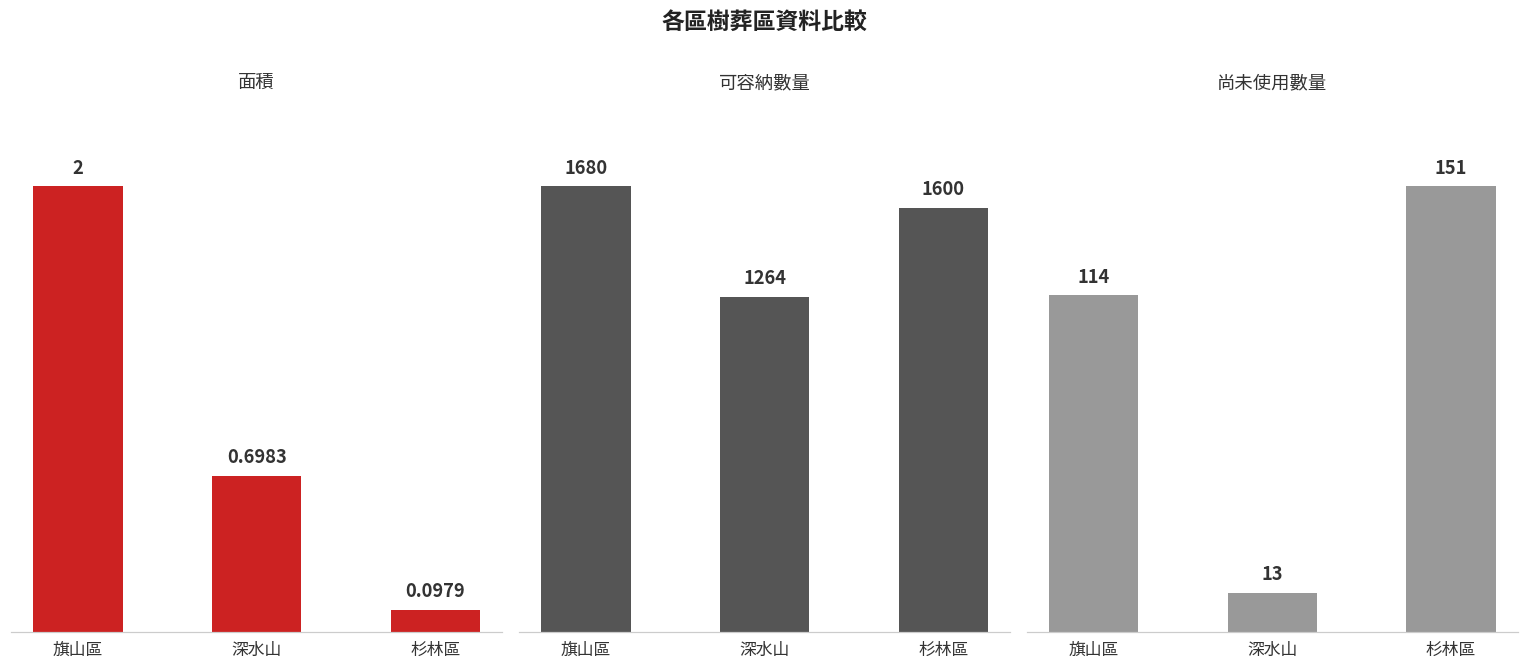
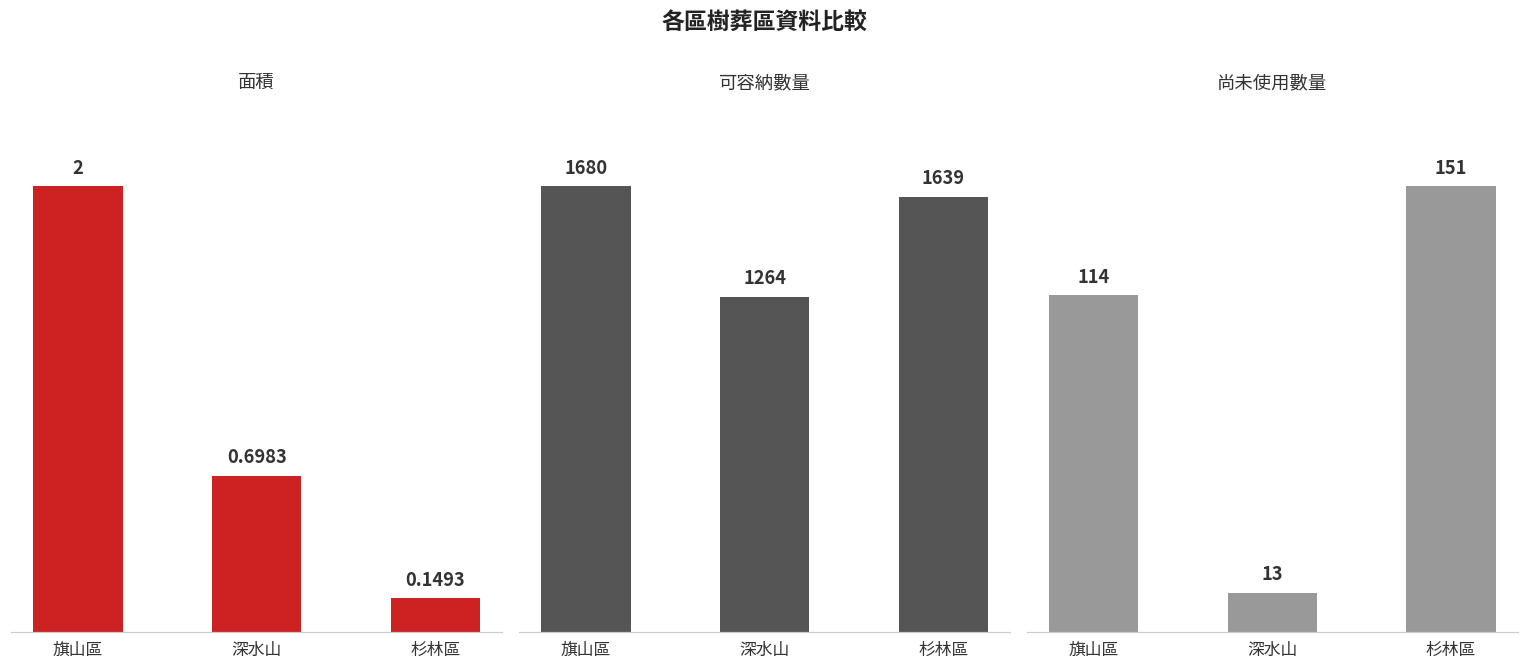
  {
    "面積": {
      "旗山區": 2,
      "深水山": 0.6983,
-     "杉林區": 0.0979
+     "杉林區": 0.1493
    },
    "可容納數量": {
      "旗山區": 1680,
      "深水山": 1264,
-     "杉林區": 1600
+     "杉林區": 1639
    },
    "尚未使用數量": {
      "旗山區": 114,
      "深水山": 13,
      "杉林區": 151
    }
  }
